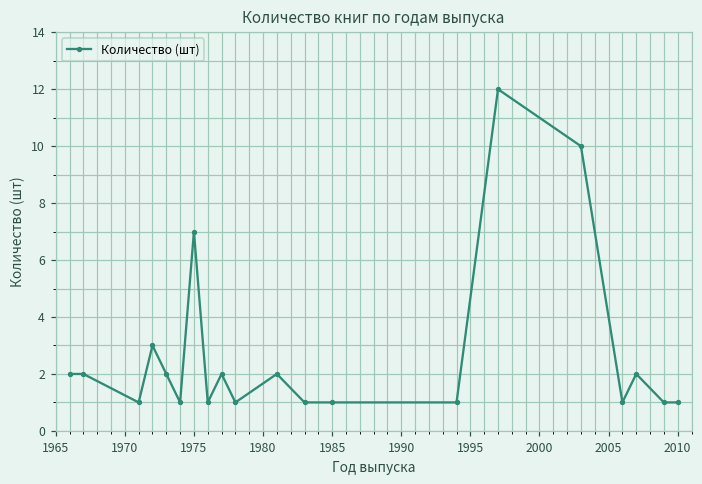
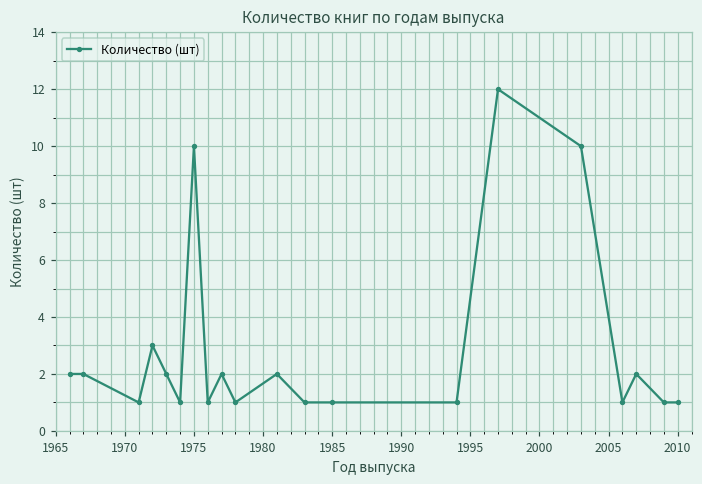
  {
-   "1975": 7,
+   "1975": 10,
    "1985": 1,
    "2010": 1
  }
